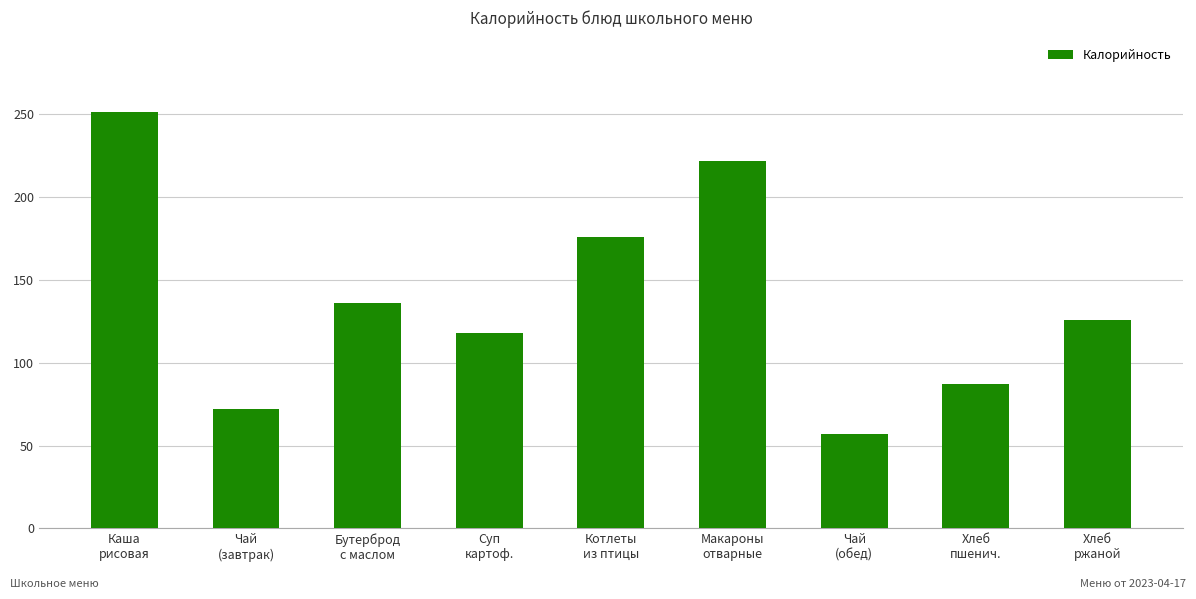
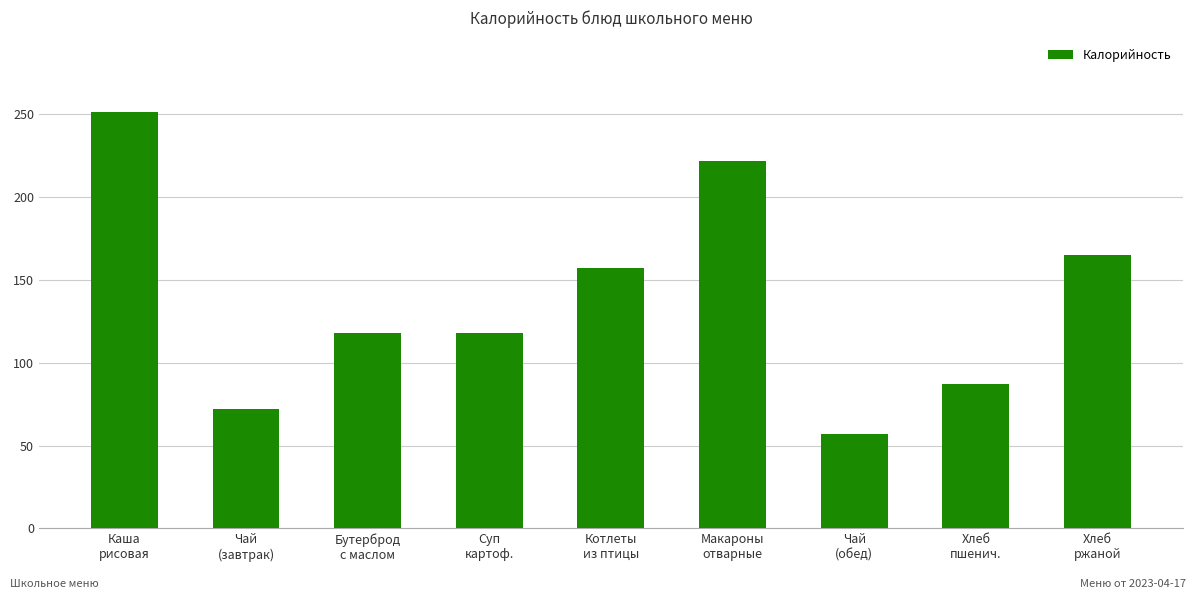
  {
    "Каша рисовая": 251,
    "Чай (завтрак)": 72,
-   "Бутерброд с маслом": 136,
+   "Бутерброд с маслом": 118,
    "Суп картоф.": 118,
-   "Котлеты из птицы": 176,
+   "Котлеты из птицы": 157,
    "Макароны отварные": 222,
    "Чай (обед)": 57,
    "Хлеб пшенич.": 87,
-   "Хлеб ржаной": 126
+   "Хлеб ржаной": 165
  }
